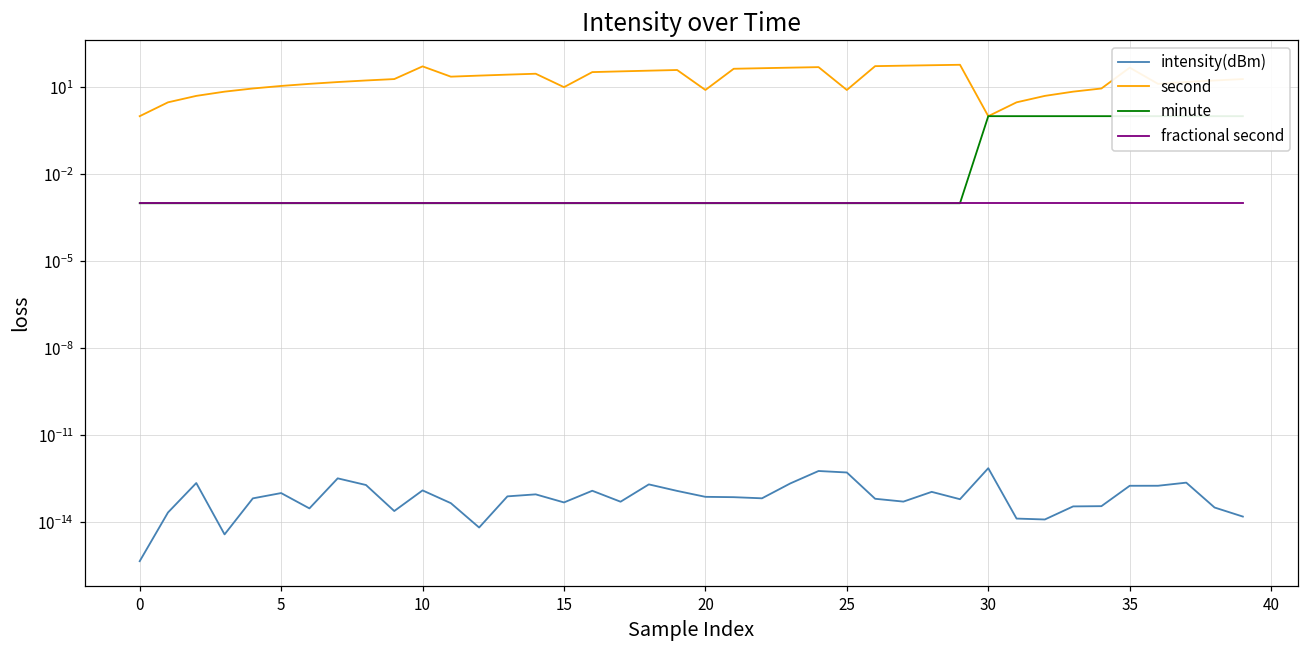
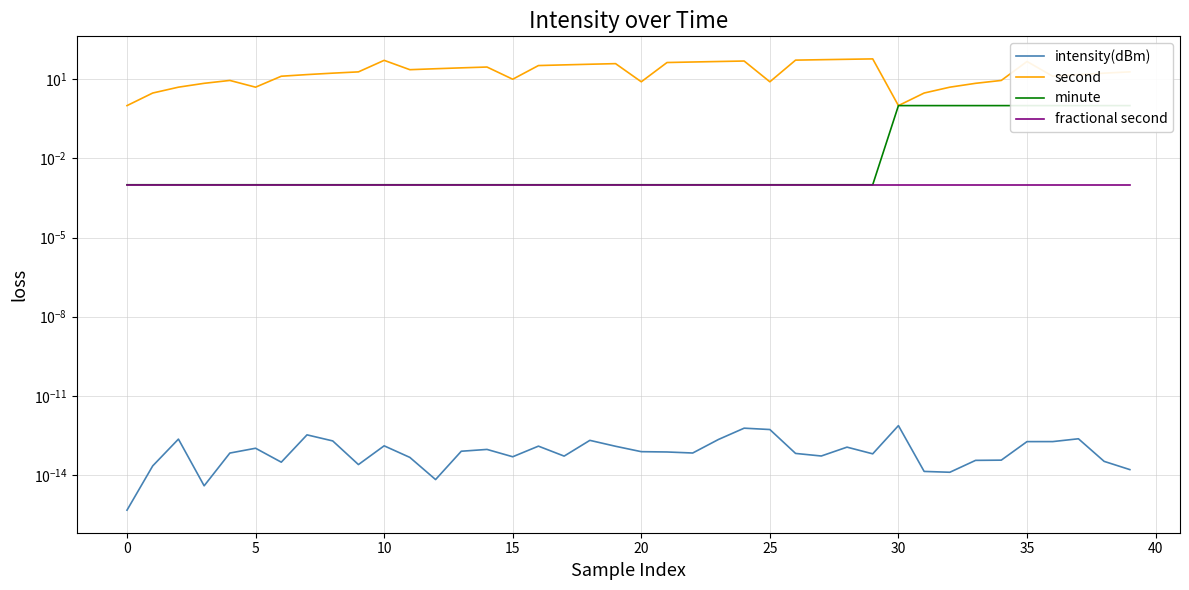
  {
    "intensity(dBm)": {
      "0": 0.000000000000,
      "5": 0.000000000000,
      "10": 0.000000000000,
      "15": 0.000000000000,
      "20": 0.000000000000,
      "25": 0.000000000001,
      "30": 0.000000000001,
      "35": 0.000000000000
    },
    "second": {
      "0": 1,
-     "5": 11,
+     "5": 5,
      "10": 50,
      "15": 10,
      "20": 8,
      "25": 8
    },
    "fractional second": {
      "30": 0.0010,
      "35": 0.0010
    }
  }
